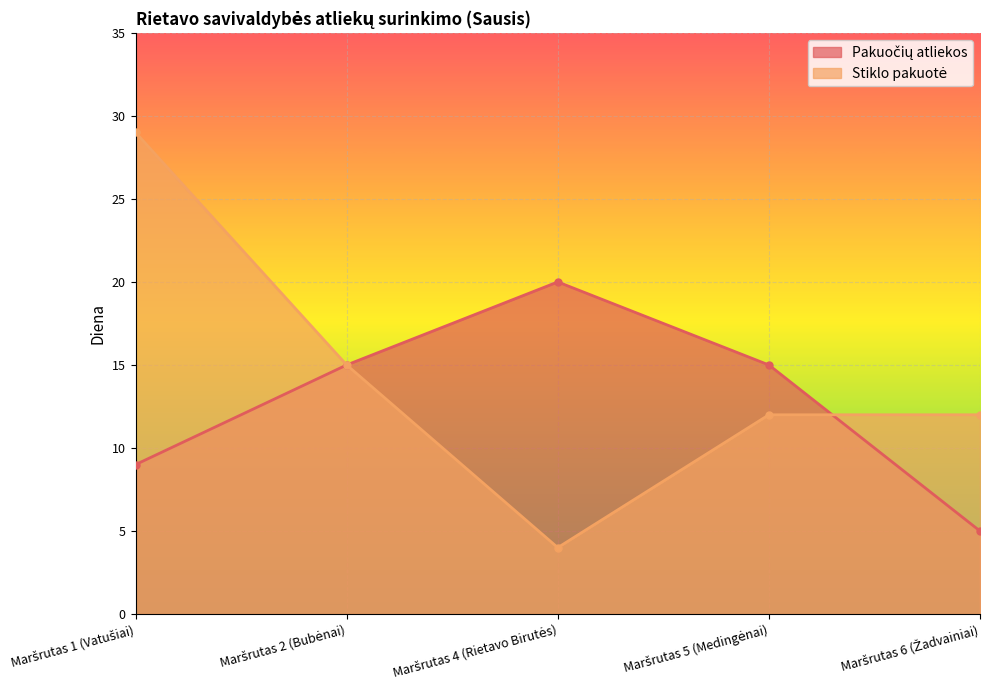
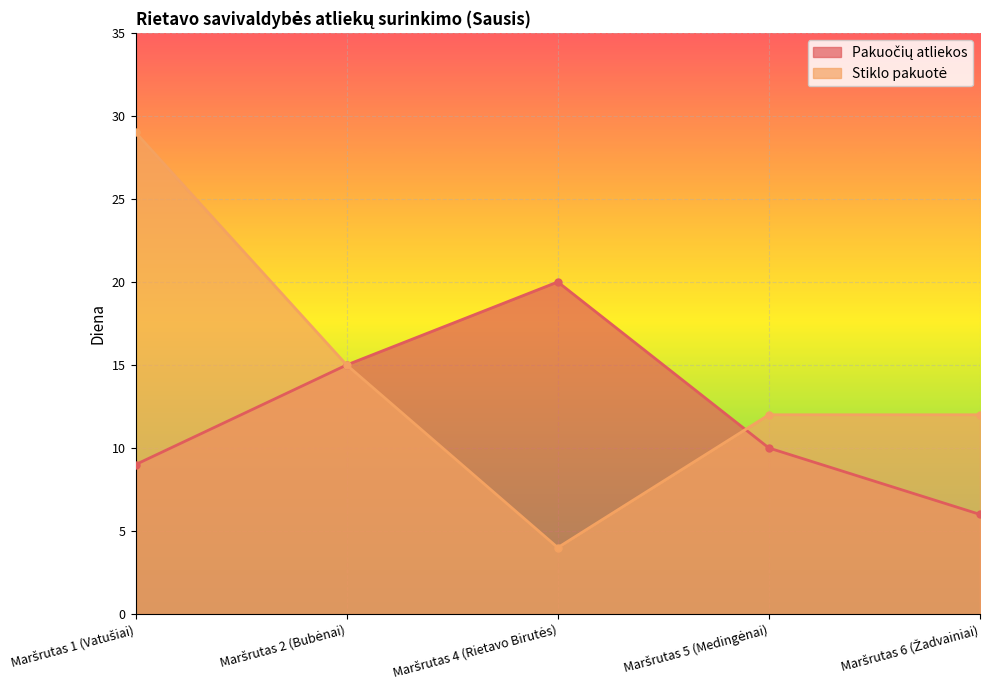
  {
    "Pakuočių atliekos": {
      "Maršrutas 1 (Vatušiai)": 9,
      "Maršrutas 4 (Rietavo Birutės)": 20,
-     "Maršrutas 5 (Medingėnai)": 15,
-     "Maršrutas 6 (Žadvainiai)": 5
+     "Maršrutas 5 (Medingėnai)": 10,
+     "Maršrutas 6 (Žadvainiai)": 6
    },
    "Stiklo pakuotė": {
      "Maršrutas 1 (Vatušiai)": 29,
      "Maršrutas 4 (Rietavo Birutės)": 4,
      "Maršrutas 5 (Medingėnai)": 12,
      "Maršrutas 6 (Žadvainiai)": 12
    }
  }
